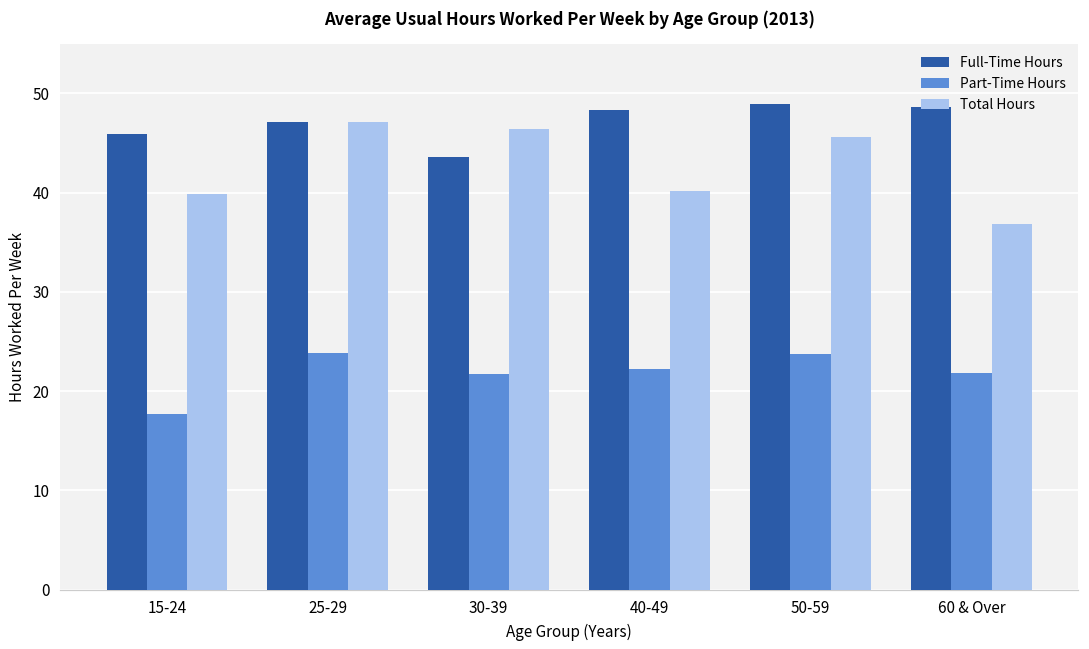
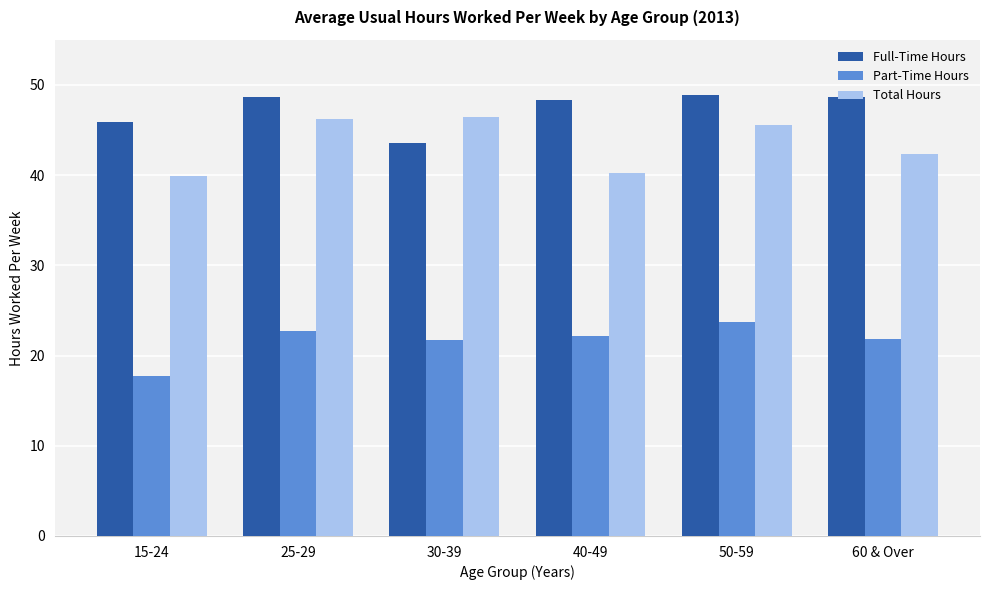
  {
    "Full-Time Hours": {
      "15-24": 46,
-     "25-29": 47,
+     "25-29": 49,
      "30-39": 44,
      "40-49": 48,
      "50-59": 49,
      "60 & Over": 49
    },
    "Part-Time Hours": {
      "15-24": 18,
-     "25-29": 24,
+     "25-29": 23,
      "30-39": 22,
      "40-49": 22,
      "50-59": 24,
      "60 & Over": 22
    },
    "Total Hours": {
      "15-24": 40,
-     "25-29": 47,
+     "25-29": 46,
      "30-39": 46,
      "40-49": 40,
      "50-59": 46,
-     "60 & Over": 37
+     "60 & Over": 42
    }
  }
